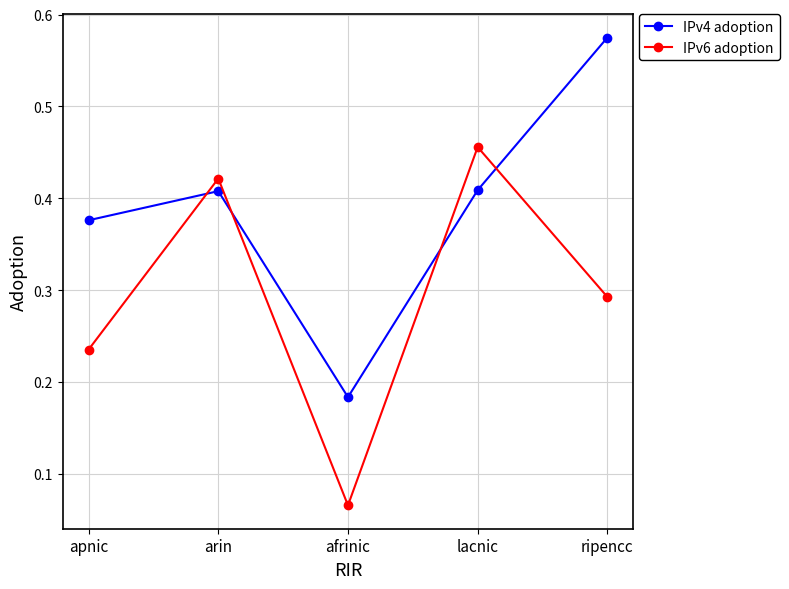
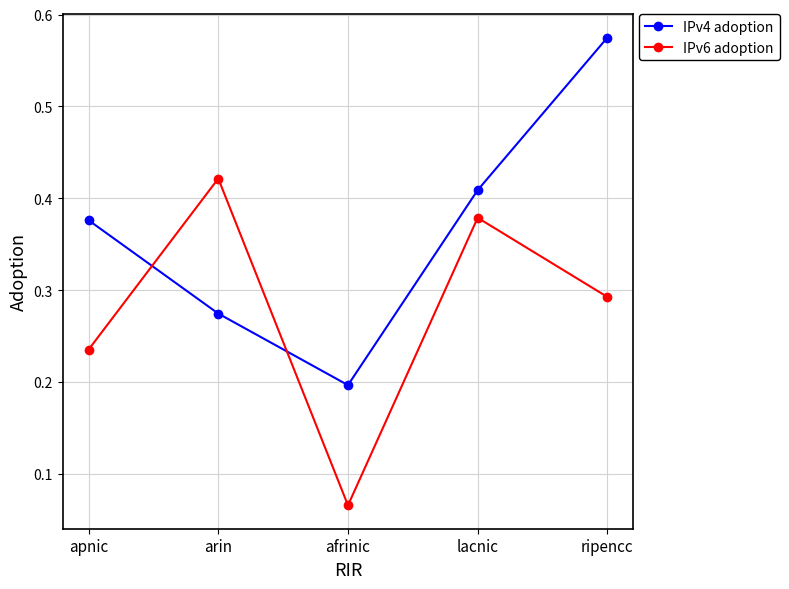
  {
    "IPv4 adoption": {
      "apnic": 0.38,
-     "arin": 0.41,
-     "afrinic": 0.18,
+     "arin": 0.27,
+     "afrinic": 0.20,
      "lacnic": 0.41,
      "ripencc": 0.57
    },
    "IPv6 adoption": {
      "apnic": 0.24,
      "arin": 0.42,
      "afrinic": 0.07,
-     "lacnic": 0.46,
+     "lacnic": 0.38,
      "ripencc": 0.29
    }
  }
